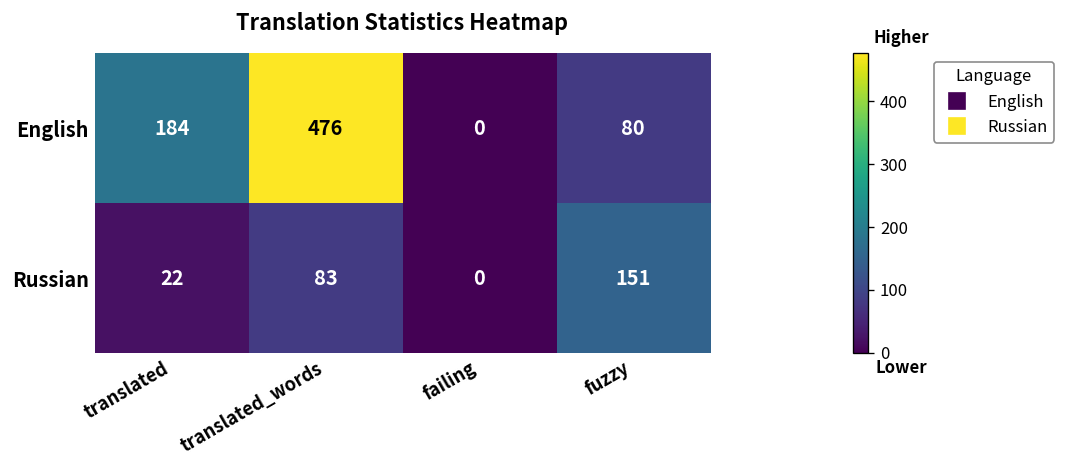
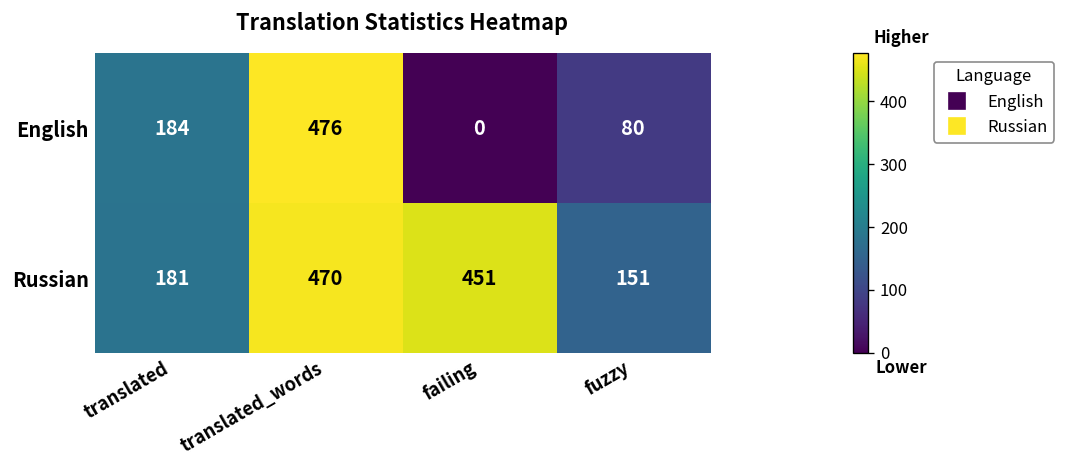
  {
    "English": {
      "translated": 184,
      "translated_words": 476,
      "failing": 0,
      "fuzzy": 80
    },
    "Russian": {
-     "translated": 22,
-     "translated_words": 83,
-     "failing": 0,
+     "translated": 181,
+     "translated_words": 470,
+     "failing": 451,
      "fuzzy": 151
    }
  }
